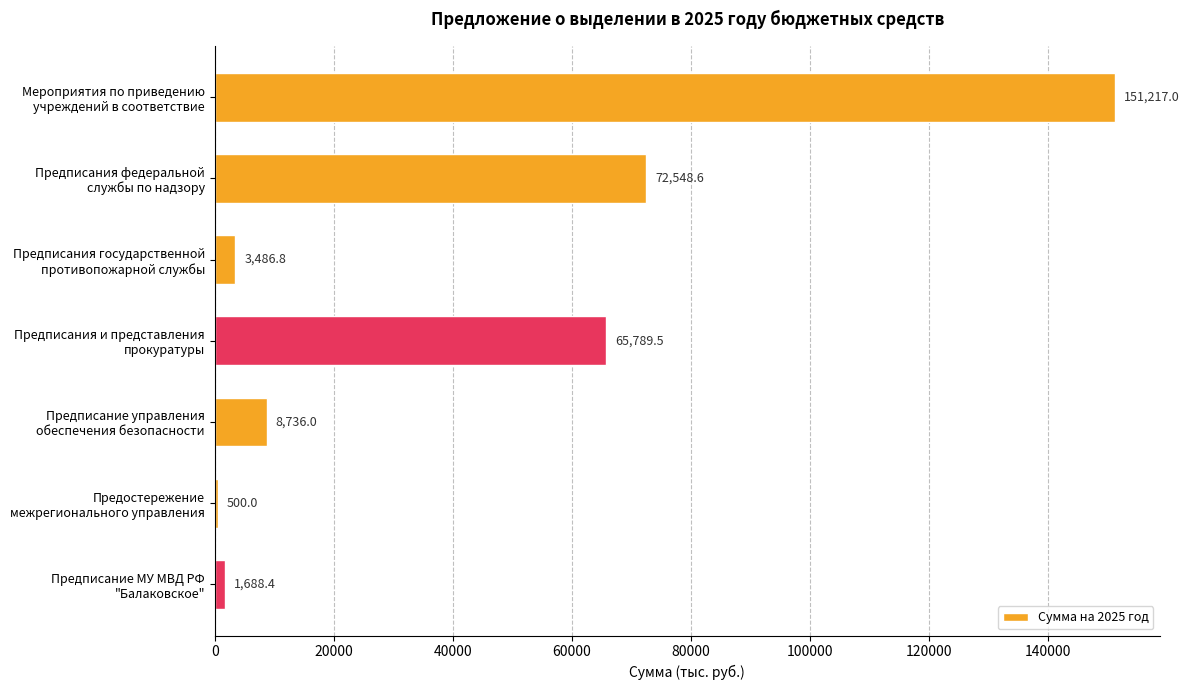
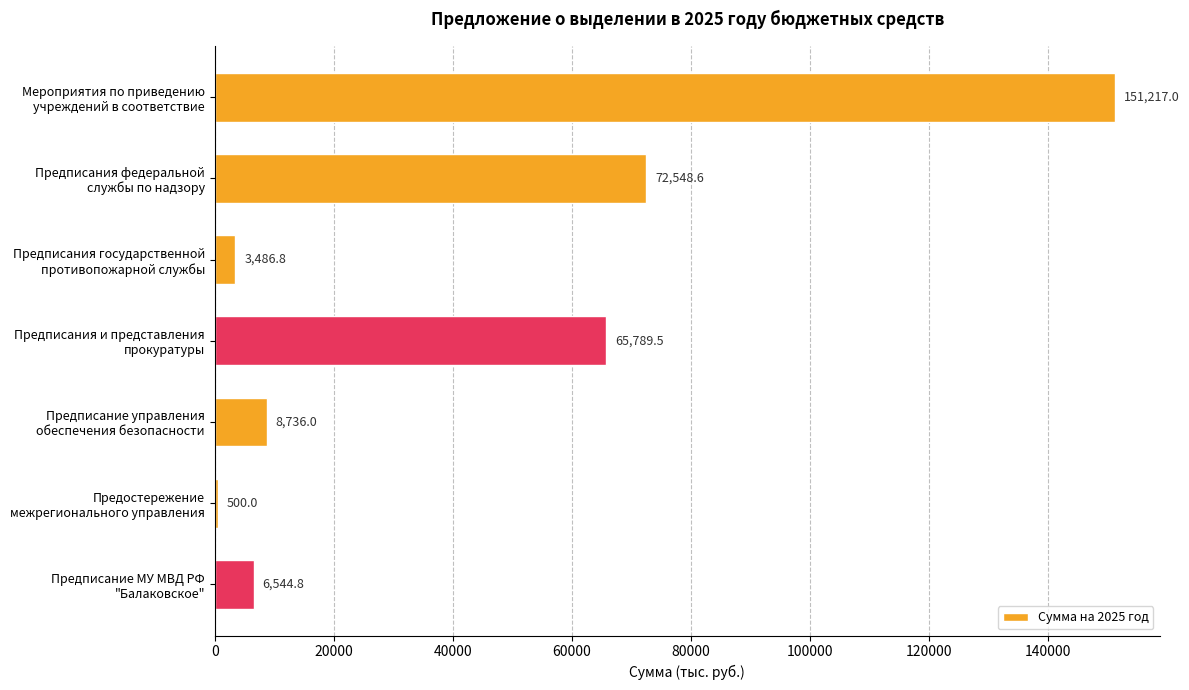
  {
    "Мероприятия по приведению учреждений в соответствие": "151,217.0",
    "Предписания федеральной службы по надзору": "72,548.6",
    "Предписания государственной противопожарной службы": "3,486.8",
    "Предписания и представления прокуратуры": "65,789.5",
    "Предписание управления обеспечения безопасности": "8,736.0",
    "Предостережение межрегионального управления": "500.0",
-   "Предписание МУ МВД РФ \"Балаковское\"": "1,688.4"
+   "Предписание МУ МВД РФ \"Балаковское\"": "6,544.8"
  }
